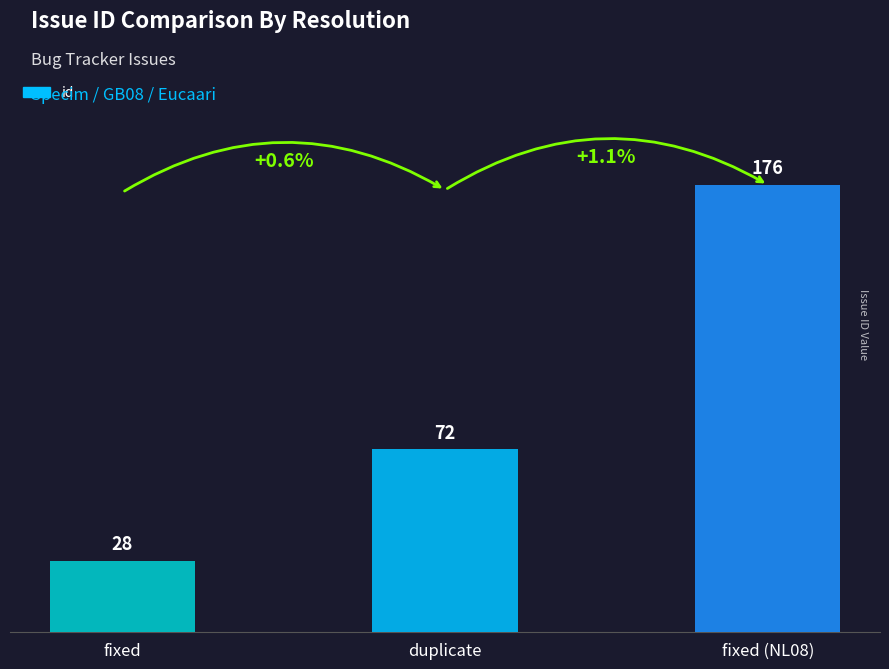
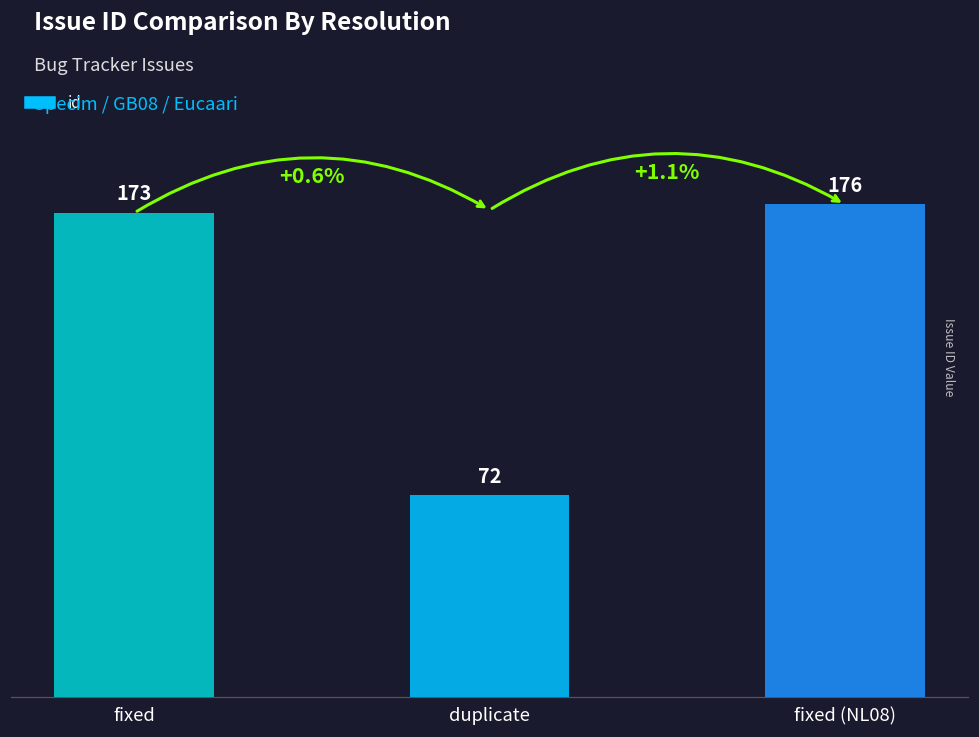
  {
-   "fixed": 28,
+   "fixed": 173,
    "duplicate": 72,
    "fixed (NL08)": 176
  }
